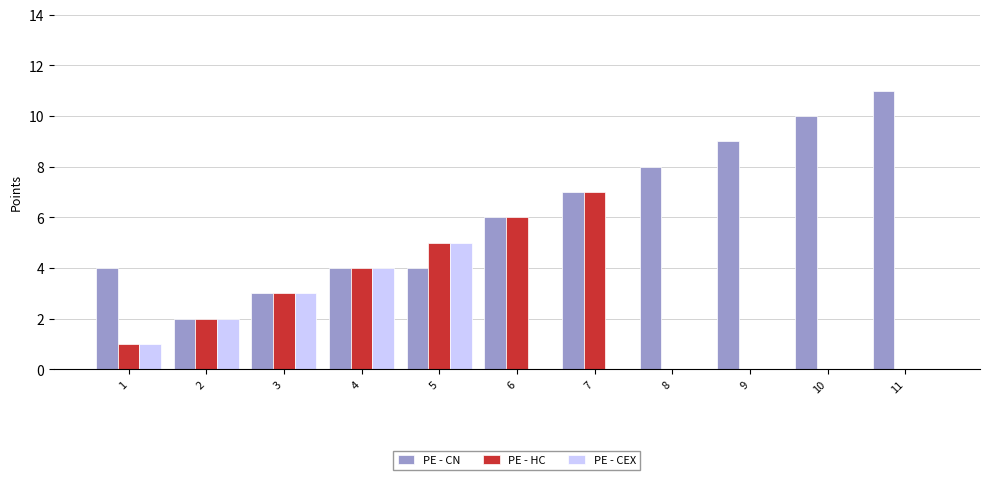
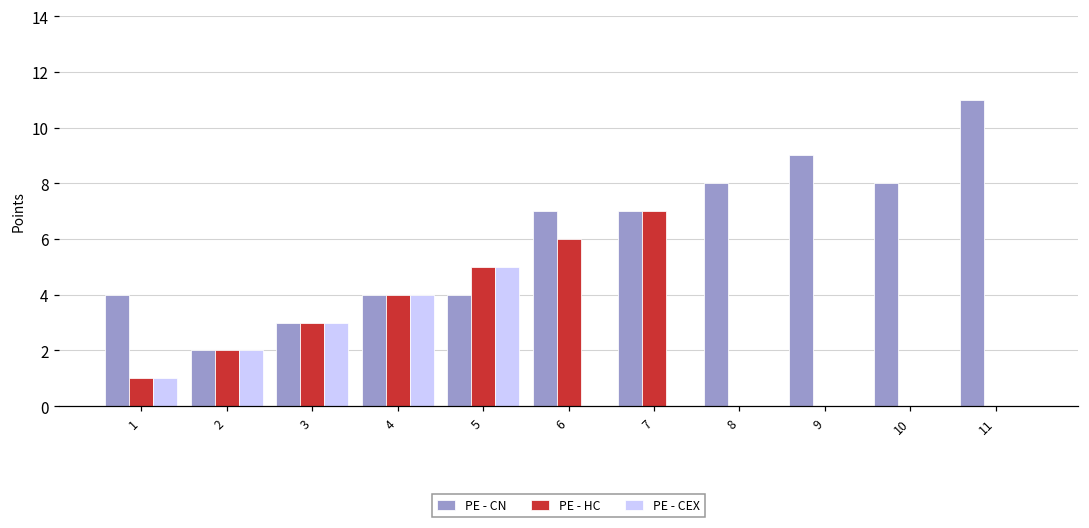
  {
    "PE - CN": {
      "1": 4,
      "2": 2,
      "3": 3,
      "4": 4,
      "5": 4,
-     "6": 6,
+     "6": 7,
      "7": 7,
      "8": 8,
      "9": 9,
-     "10": 10,
+     "10": 8,
      "11": 11
    },
    "PE - HC": {
      "1": 1,
      "2": 2,
      "3": 3,
      "4": 4,
      "5": 5,
      "6": 6,
      "7": 7,
      "8": 0,
      "9": 0,
      "10": 0,
      "11": 0
    },
    "PE - CEX": {
      "1": 1,
      "2": 2,
      "3": 3,
      "4": 4,
      "5": 5,
      "6": 0,
      "7": 0,
      "8": 0,
      "9": 0,
      "10": 0,
      "11": 0
    }
  }
